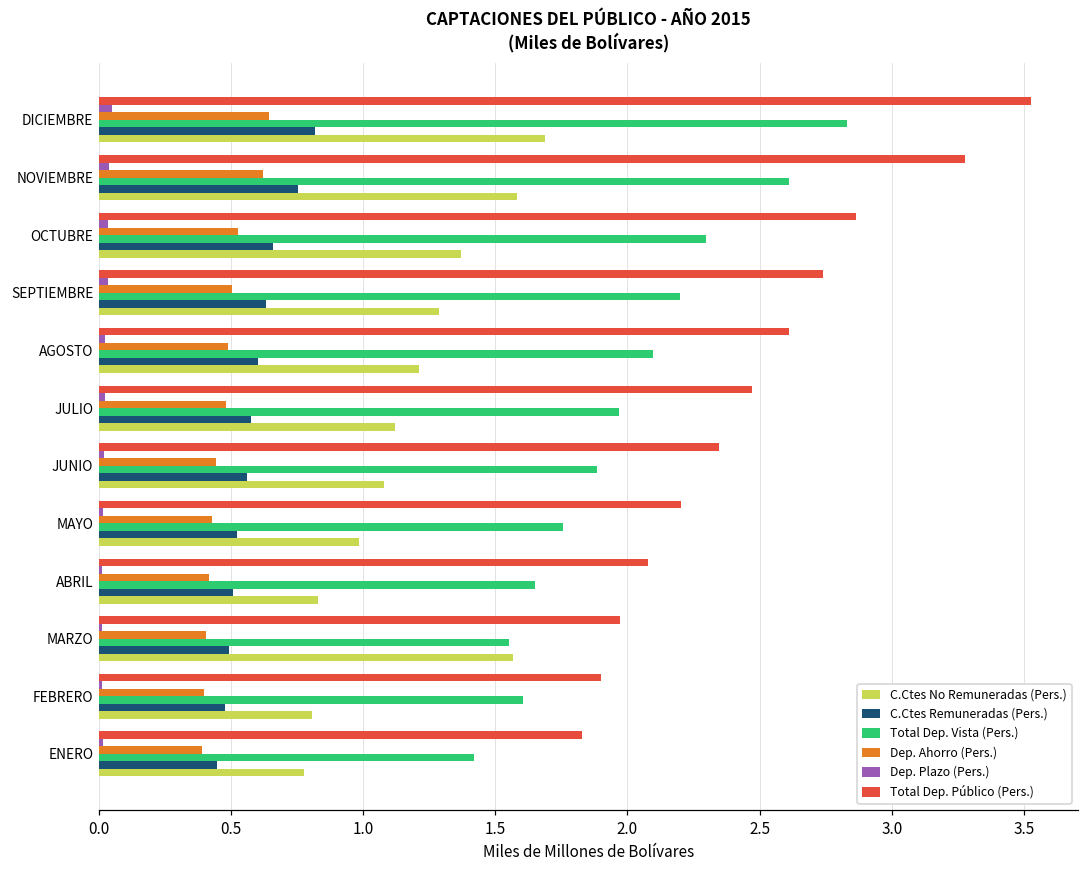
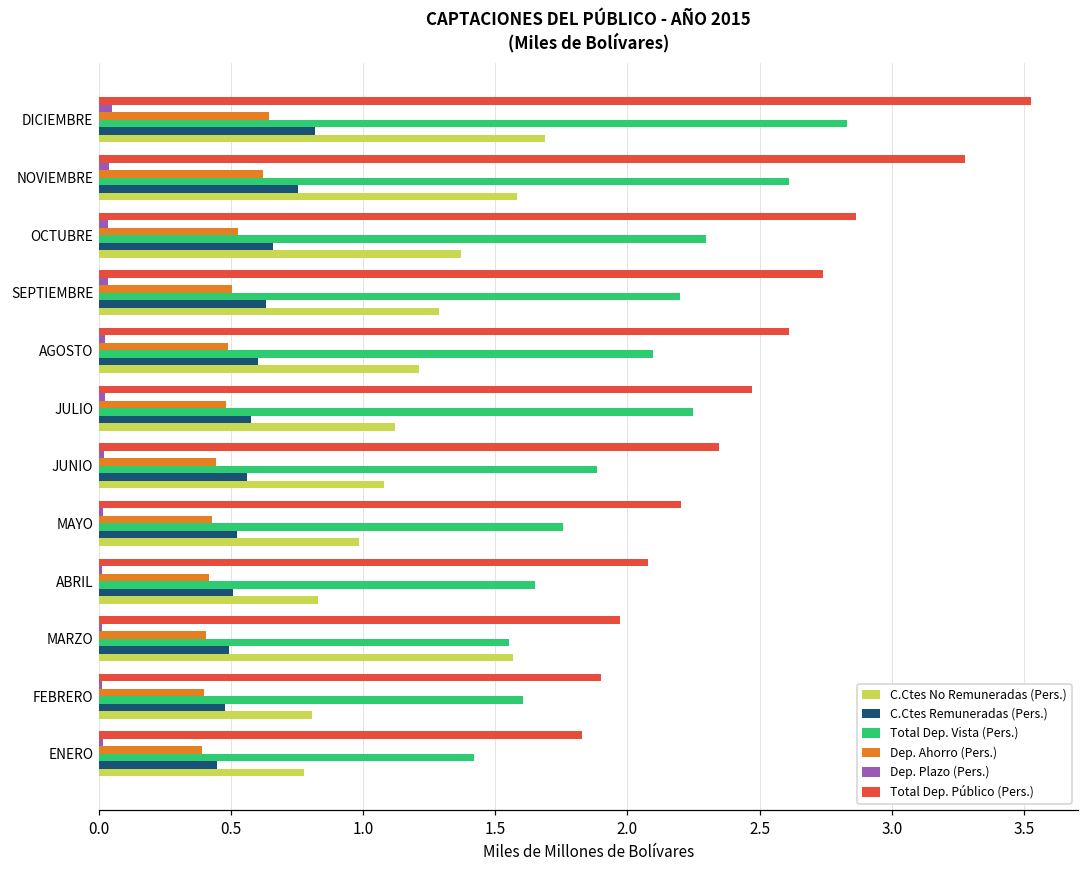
  {
    "C.Ctes No Remuneradas (Pers.)": {
      "DICIEMBRE": 1.69,
      "NOVIEMBRE": 1.58,
      "OCTUBRE": 1.37,
      "SEPTIEMBRE": 1.29,
      "AGOSTO": 1.21,
      "JULIO": 1.12,
      "JUNIO": 1.08,
      "MAYO": 0.99,
      "ABRIL": 0.83,
      "MARZO": 1.57,
      "FEBRERO": 0.81,
      "ENERO": 0.78
    },
    "C.Ctes Remuneradas (Pers.)": {
      "DICIEMBRE": 0.82,
      "NOVIEMBRE": 0.75,
      "OCTUBRE": 0.66,
      "SEPTIEMBRE": 0.63,
      "AGOSTO": 0.60,
      "JULIO": 0.58,
      "JUNIO": 0.56,
      "MAYO": 0.52,
      "ABRIL": 0.51,
      "MARZO": 0.49,
      "FEBRERO": 0.48,
      "ENERO": 0.45
    },
    "Total Dep. Vista (Pers.)": {
      "DICIEMBRE": 2.83,
      "NOVIEMBRE": 2.61,
      "OCTUBRE": 2.30,
      "SEPTIEMBRE": 2.20,
      "AGOSTO": 2.10,
-     "JULIO": 1.97,
+     "JULIO": 2.25,
      "JUNIO": 1.88,
      "MAYO": 1.76,
      "ABRIL": 1.65,
      "MARZO": 1.55,
      "FEBRERO": 1.61,
      "ENERO": 1.42
    },
    "Dep. Plazo (Pers.)": {
      "DICIEMBRE": 0.05,
      "NOVIEMBRE": 0.04,
      "OCTUBRE": 0.04,
      "SEPTIEMBRE": 0.04,
      "AGOSTO": 0.03,
      "JULIO": 0.02,
      "JUNIO": 0.02,
      "MAYO": 0.02,
      "ABRIL": 0.01,
      "MARZO": 0.01,
      "FEBRERO": 0.01,
      "ENERO": 0.02
    }
  }
